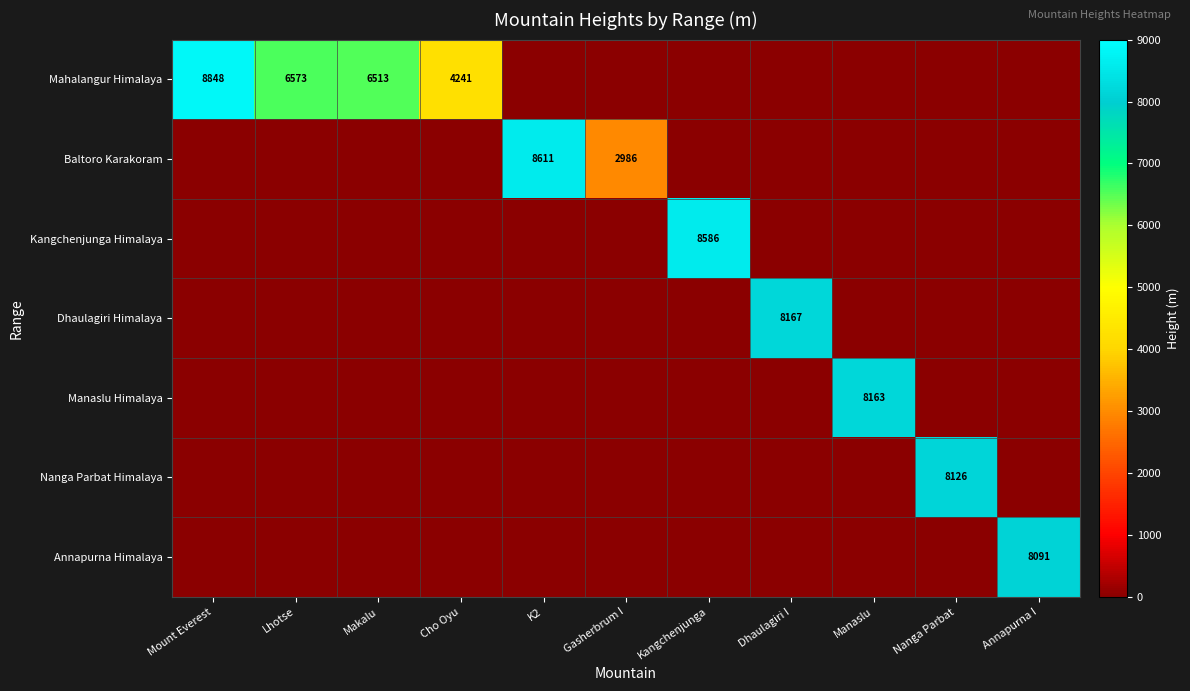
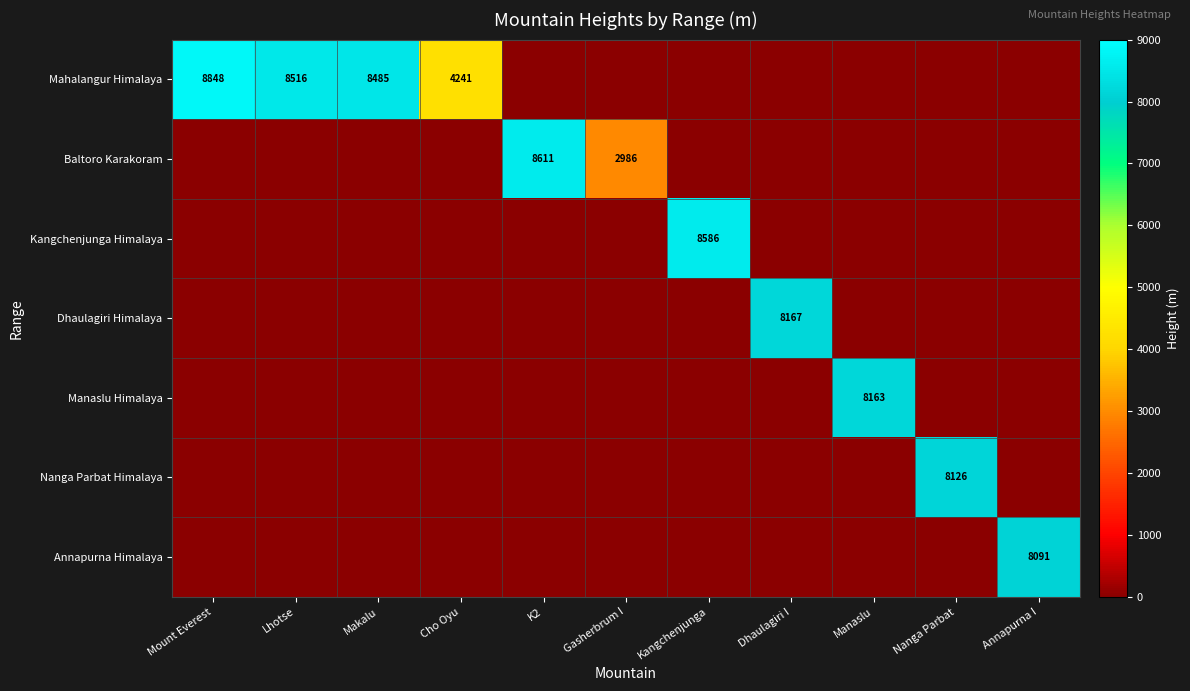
  {
    "Mahalangur Himalaya": {
      "Mount Everest": 8848,
-     "Lhotse": 6573,
-     "Makalu": 6513,
+     "Lhotse": 8516,
+     "Makalu": 8485,
      "Cho Oyu": 4241
    },
    "Baltoro Karakoram": {
      "K2": 8611,
      "Gasherbrum I": 2986
    },
    "Kangchenjunga Himalaya": {
      "Kangchenjunga": 8586
    },
    "Dhaulagiri Himalaya": {
      "Dhaulagiri I": 8167
    },
    "Manaslu Himalaya": {
      "Manaslu": 8163
    },
    "Nanga Parbat Himalaya": {
      "Nanga Parbat": 8126
    },
    "Annapurna Himalaya": {
      "Annapurna I": 8091
    }
  }
